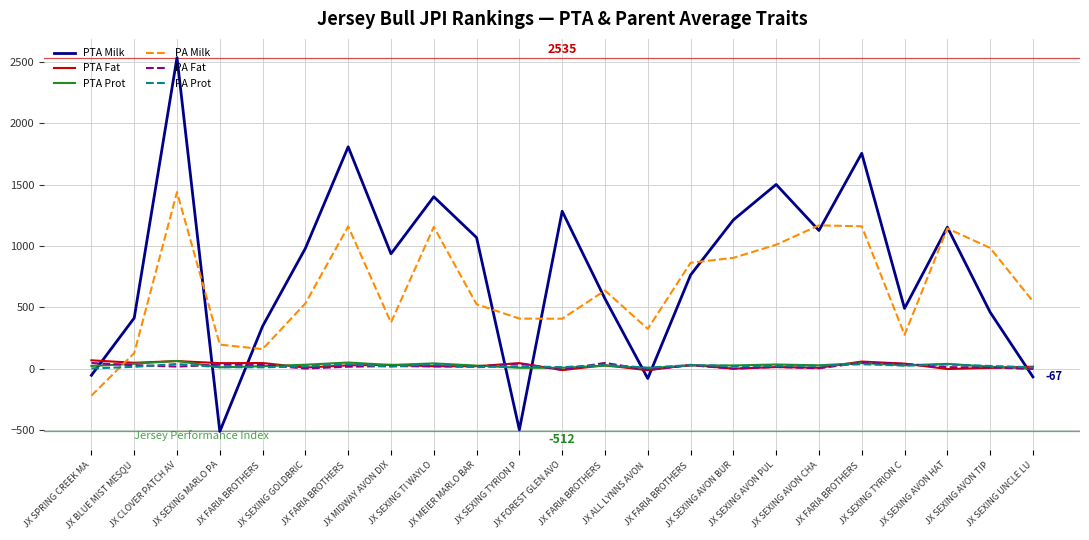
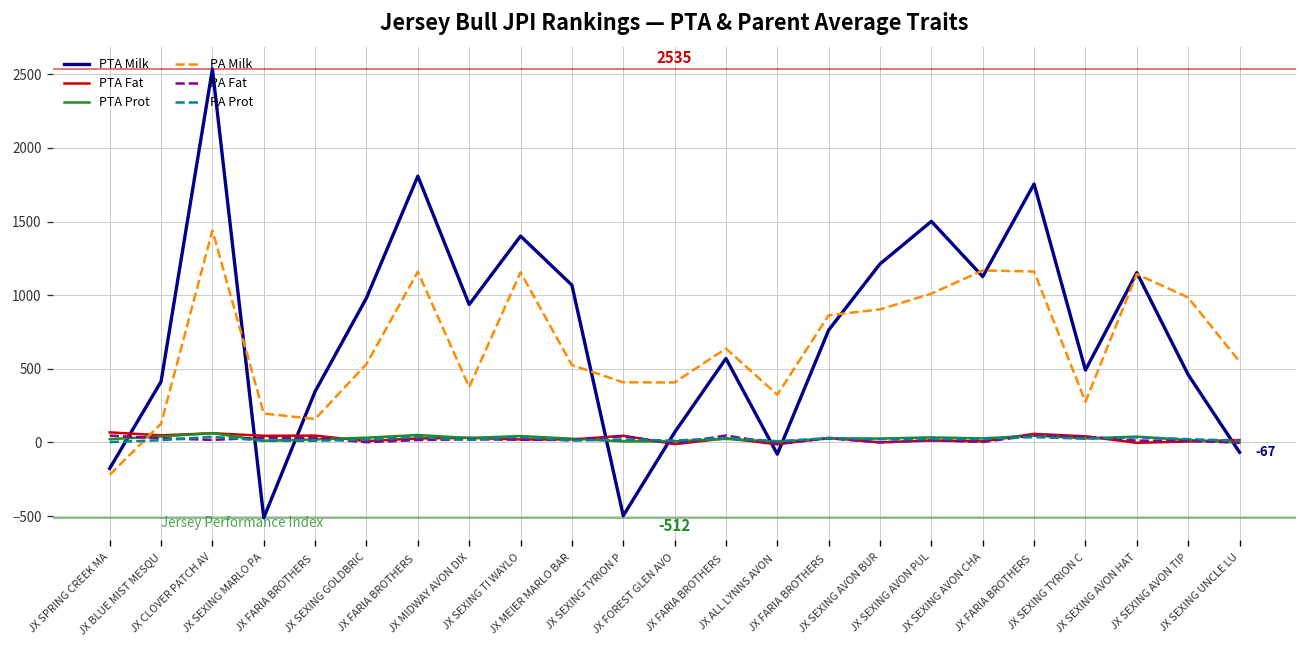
  {
    "PTA Milk": {
-     "JX SPRING CREEK MA": -50,
+     "JX SPRING CREEK MA": -180,
      "JX BLUE MIST MESQU": 410,
      "JX CLOVER PATCH AV": 2540,
      "JX SEXING MARLO PA": -510,
      "JX SEXING GOLDBRIC": 980,
      "JX MIDWAY AVON DIX": 940,
      "JX SEXING TI WAYLO": 1400,
      "JX MEIER MARLO BAR": 1070,
      "JX SEXING TYRION P": -500,
-     "JX FOREST GLEN AVO": 1280,
+     "JX FOREST GLEN AVO": 70,
      "JX ALL LYNNS AVON": -80,
      "JX SEXING AVON BUR": 1210,
      "JX SEXING AVON PUL": 1500,
      "JX SEXING AVON CHA": 1130,
      "JX SEXING TYRION C": 490,
      "JX SEXING AVON TIP": 460
    },
    "PTA Fat": {
      "JX SPRING CREEK MA": 70
    },
    "PA Milk": {
      "JX SPRING CREEK MA": -220,
      "JX BLUE MIST MESQU": 130,
      "JX CLOVER PATCH AV": 1440,
      "JX SEXING MARLO PA": 200,
      "JX SEXING GOLDBRIC": 530,
      "JX MIDWAY AVON DIX": 380,
      "JX SEXING TI WAYLO": 1160,
      "JX MEIER MARLO BAR": 530,
      "JX SEXING TYRION P": 410,
      "JX FOREST GLEN AVO": 410,
      "JX ALL LYNNS AVON": 320,
      "JX SEXING AVON BUR": 900,
      "JX SEXING AVON PUL": 1010,
      "JX SEXING AVON CHA": 1170,
      "JX SEXING TYRION C": 280,
      "JX SEXING AVON TIP": 980,
      "JX SEXING UNCLE LU": 550
    },
    "PA Fat": {
      "JX SPRING CREEK MA": 50,
      "JX CLOVER PATCH AV": 20
    },
    "PA Prot": {
      "JX CLOVER PATCH AV": 40
    }
  }
